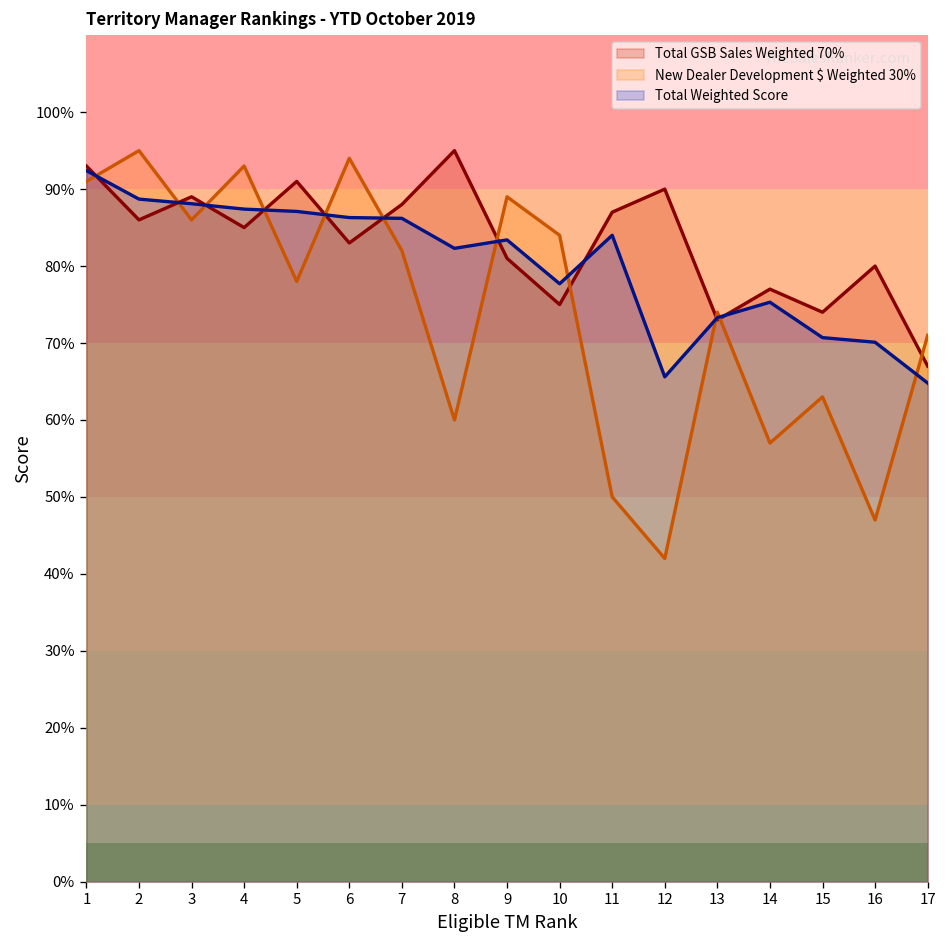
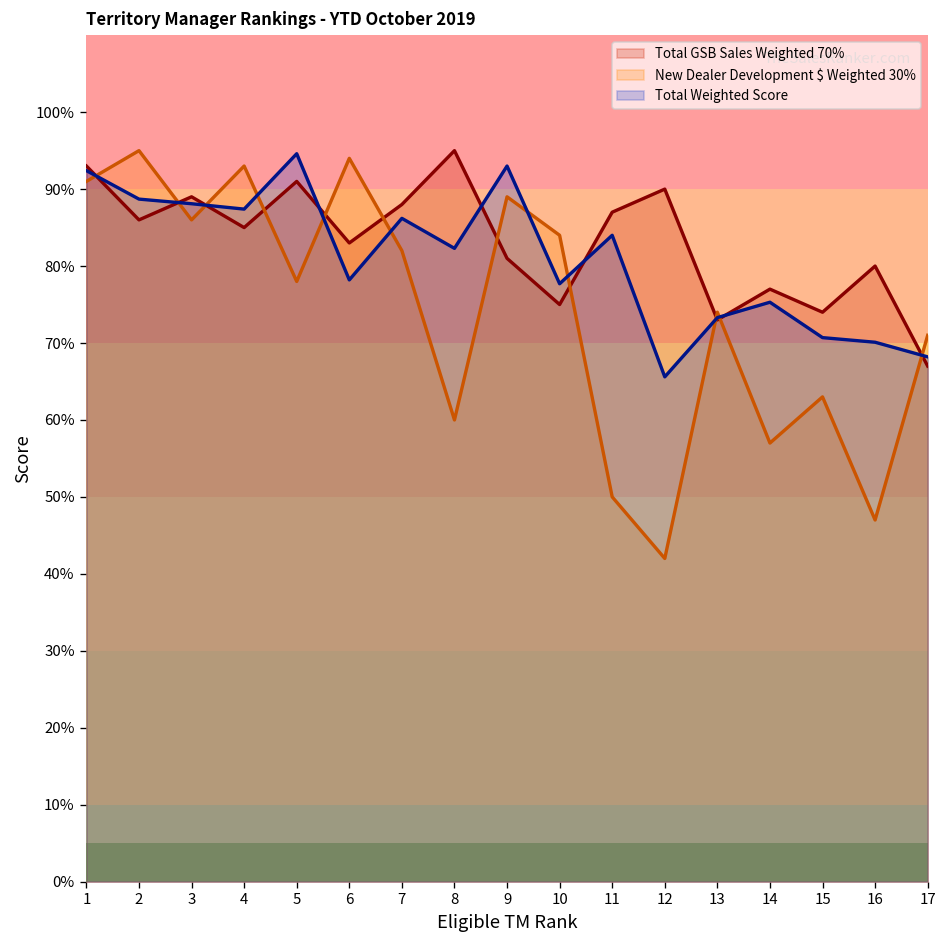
  {
    "Total Weighted Score": {
      "1": "92%",
      "2": "89%",
      "3": "88%",
      "4": "87%",
-     "5": "87%",
-     "6": "86%",
+     "5": "95%",
+     "6": "78%",
      "7": "86%",
      "8": "82%",
-     "9": "83%",
+     "9": "93%",
      "10": "78%",
      "11": "84%",
      "12": "66%",
      "14": "75%",
      "15": "71%",
      "16": "70%",
-     "17": "65%"
+     "17": "68%"
    }
  }
